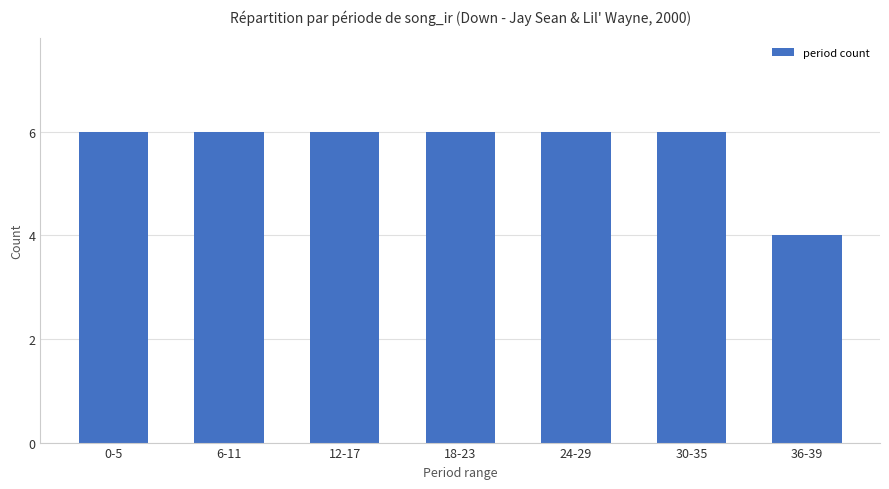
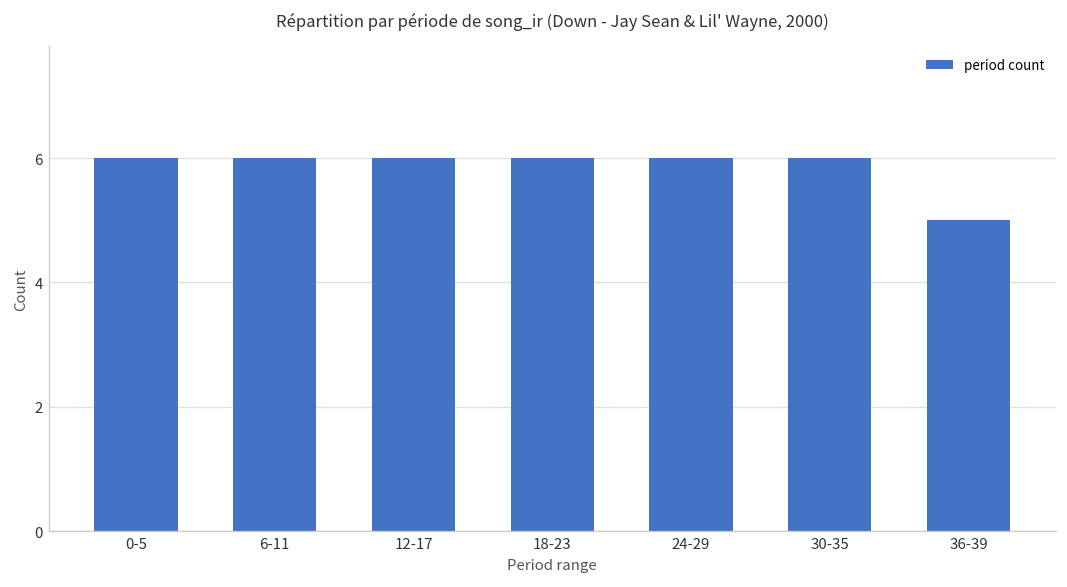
  {
    "0-5": 6,
    "6-11": 6,
    "12-17": 6,
    "18-23": 6,
    "24-29": 6,
    "30-35": 6,
-   "36-39": 4
+   "36-39": 5
  }
